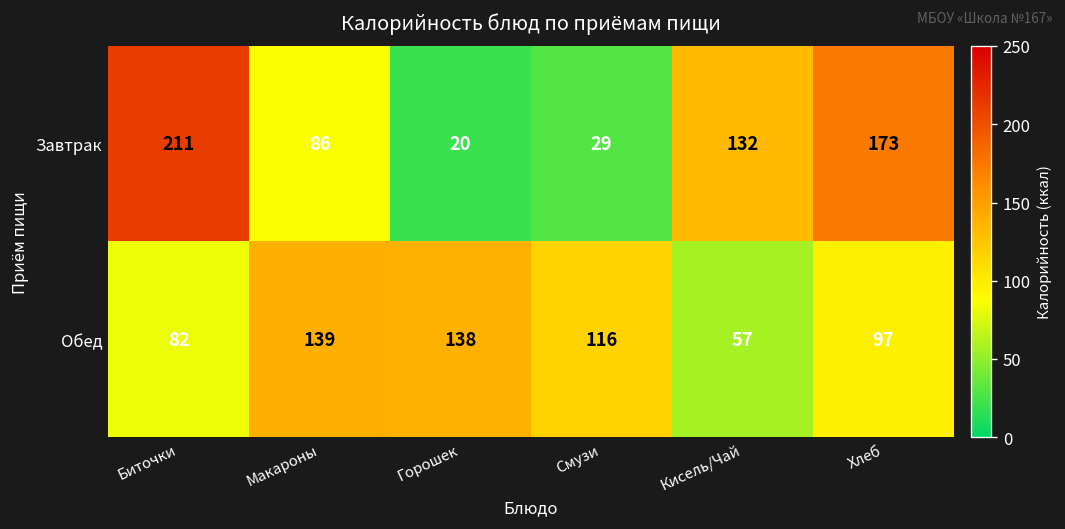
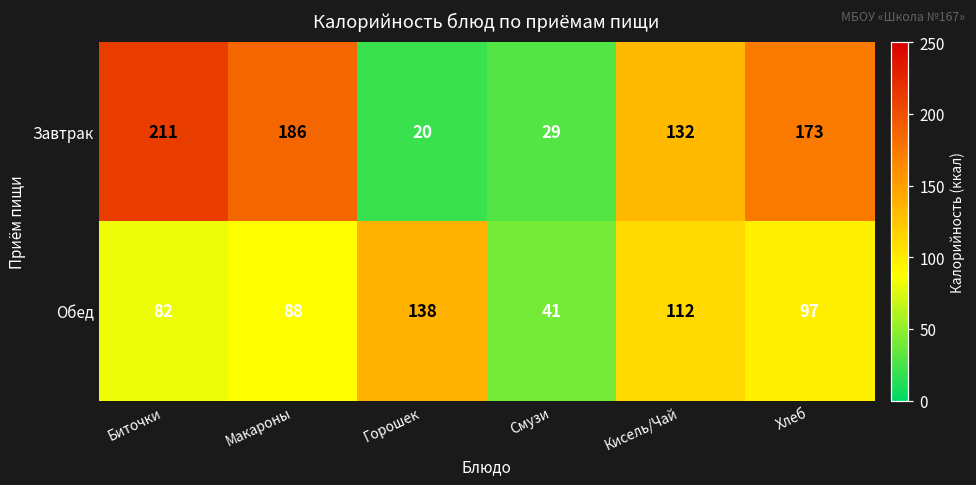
  {
    "Завтрак": {
      "Биточки": 211,
-     "Макароны": 86,
+     "Макароны": 186,
      "Горошек": 20,
      "Смузи": 29,
      "Кисель/Чай": 132,
      "Хлеб": 173
    },
    "Обед": {
      "Биточки": 82,
-     "Макароны": 139,
+     "Макароны": 88,
      "Горошек": 138,
-     "Смузи": 116,
-     "Кисель/Чай": 57,
+     "Смузи": 41,
+     "Кисель/Чай": 112,
      "Хлеб": 97
    }
  }
